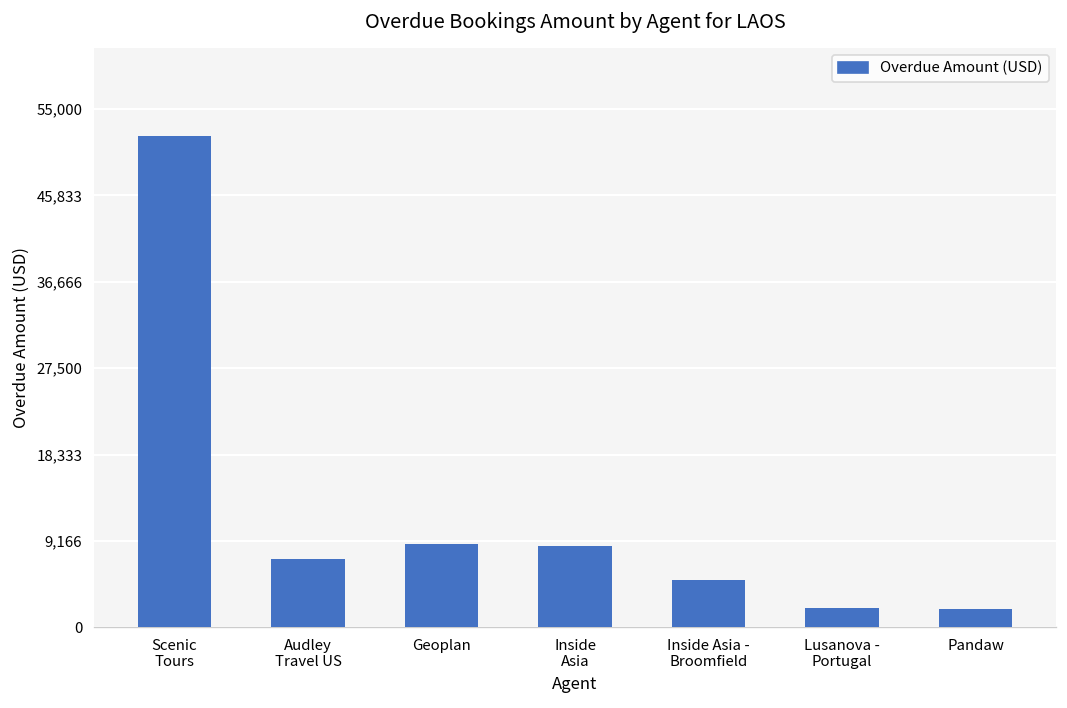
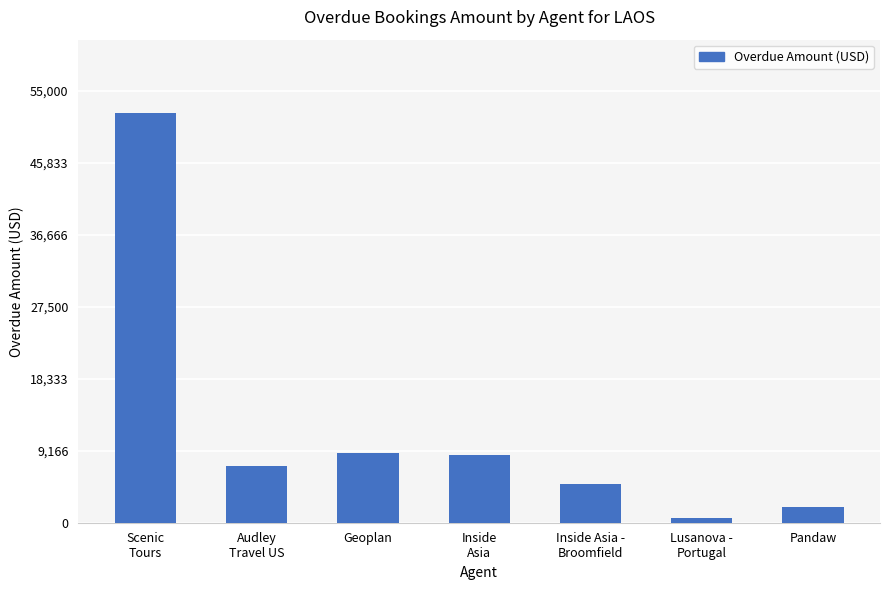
  {
    "Scenic Tours": "52,000",
    "Audley Travel US": "7,000",
    "Geoplan": "9,000",
    "Inside Asia": "9,000",
    "Inside Asia - Broomfield": "5,000",
-   "Lusanova - Portugal": "2,000",
+   "Lusanova - Portugal": "1,000",
    "Pandaw": "2,000"
  }
